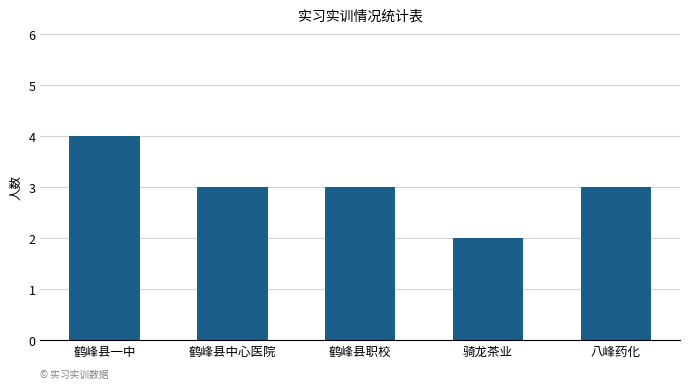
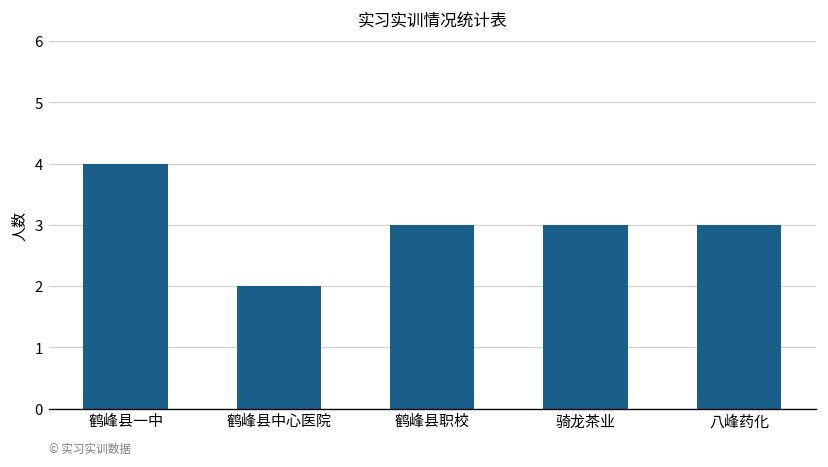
  {
    "鹤峰县一中": 4,
-   "鹤峰县中心医院": 3,
+   "鹤峰县中心医院": 2,
    "鹤峰县职校": 3,
-   "骑龙茶业": 2,
+   "骑龙茶业": 3,
    "八峰药化": 3
  }
